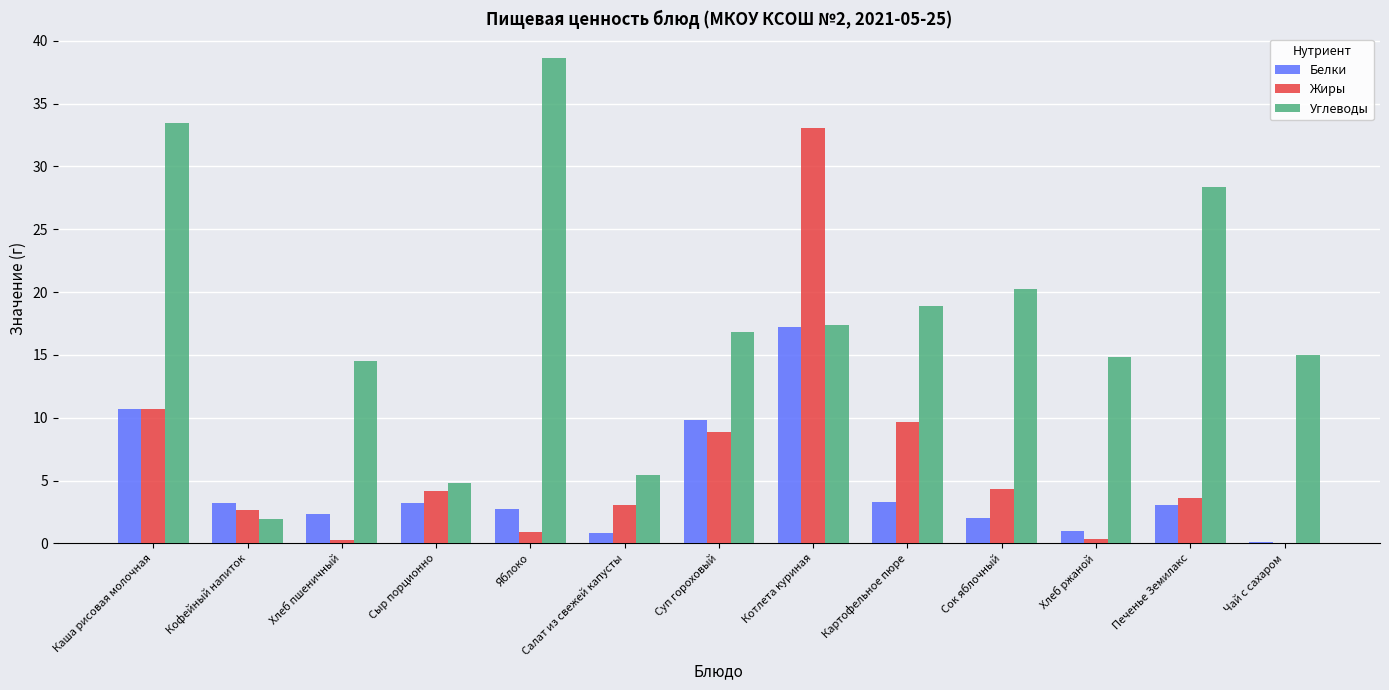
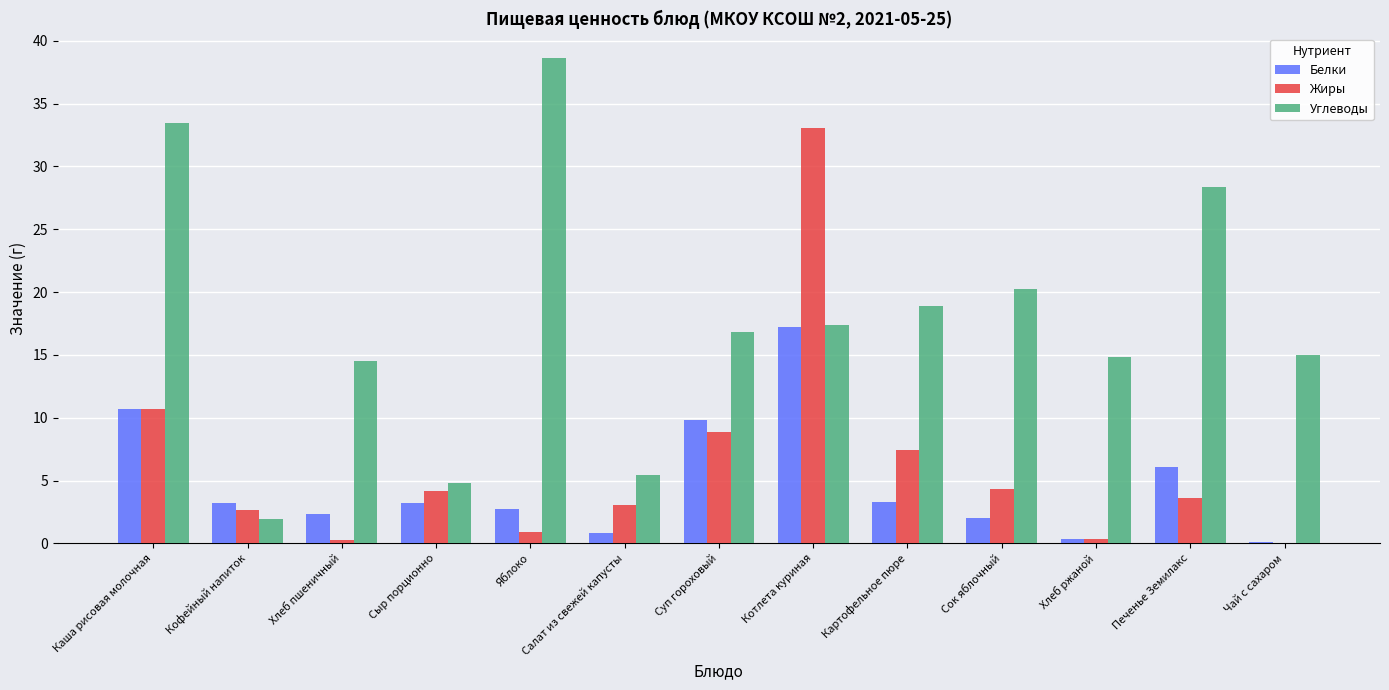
  {
    "Белки": {
      "Каша рисовая молочная": 10.7,
      "Кофейный напиток": 3.2,
      "Хлеб пшеничный": 2.4,
      "Сыр порционно": 3.2,
      "Яблоко": 2.8,
      "Салат из свежей капусты": 0.9,
      "Суп гороховый": 9.8,
      "Котлета куриная": 17.2,
      "Картофельное пюре": 3.3,
      "Сок яблочный": 2.0,
-     "Хлеб ржаной": 1.0,
-     "Печенье Земилакс": 3.1
+     "Хлеб ржаной": 0.3,
+     "Печенье Земилакс": 6.0
    },
    "Жиры": {
      "Каша рисовая молочная": 10.7,
      "Кофейный напиток": 2.7,
      "Хлеб пшеничный": 0.3,
      "Сыр порционно": 4.1,
      "Яблоко": 0.9,
      "Салат из свежей капусты": 3.1,
      "Суп гороховый": 8.9,
      "Котлета куриная": 33.1,
-     "Картофельное пюре": 9.6,
+     "Картофельное пюре": 7.4,
      "Сок яблочный": 4.4,
      "Хлеб ржаной": 0.3,
      "Печенье Земилакс": 3.6
    },
    "Углеводы": {
      "Каша рисовая молочная": 33.4,
      "Кофейный напиток": 1.9,
      "Хлеб пшеничный": 14.5,
      "Сыр порционно": 4.8,
      "Яблоко": 38.6,
      "Салат из свежей капусты": 5.4,
      "Суп гороховый": 16.8,
      "Котлета куриная": 17.4,
      "Картофельное пюре": 18.9,
      "Сок яблочный": 20.2,
      "Хлеб ржаной": 14.8,
      "Печенье Земилакс": 28.4,
      "Чай с сахаром": 15.0
    }
  }
